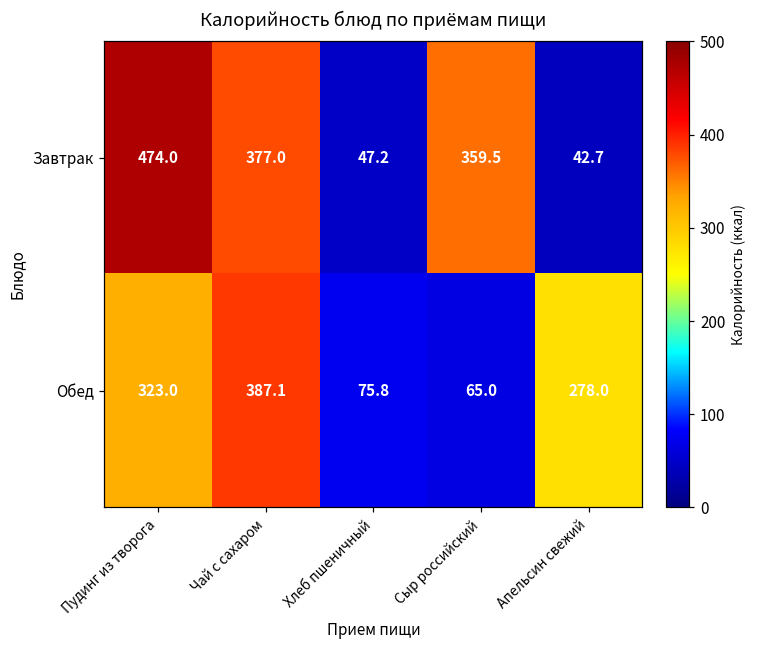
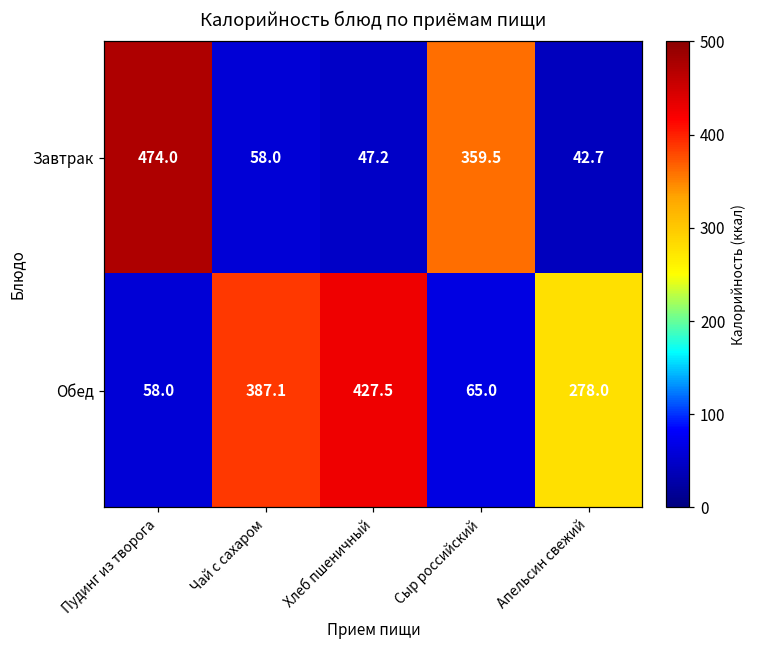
  {
    "Завтрак": {
      "Пудинг из творога": 474.0,
-     "Чай с сахаром": 377.0,
+     "Чай с сахаром": 58.0,
      "Хлеб пшеничный": 47.2,
      "Сыр российский": 359.5,
      "Апельсин свежий": 42.7
    },
    "Обед": {
-     "Пудинг из творога": 323.0,
+     "Пудинг из творога": 58.0,
      "Чай с сахаром": 387.1,
-     "Хлеб пшеничный": 75.8,
+     "Хлеб пшеничный": 427.5,
      "Сыр российский": 65.0,
      "Апельсин свежий": 278.0
    }
  }
